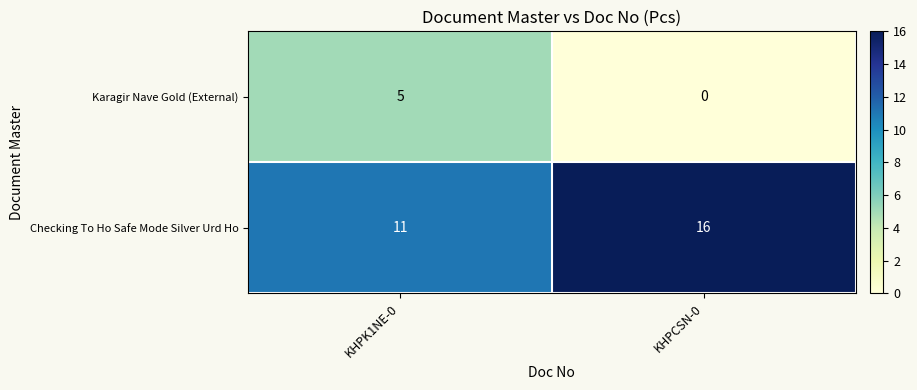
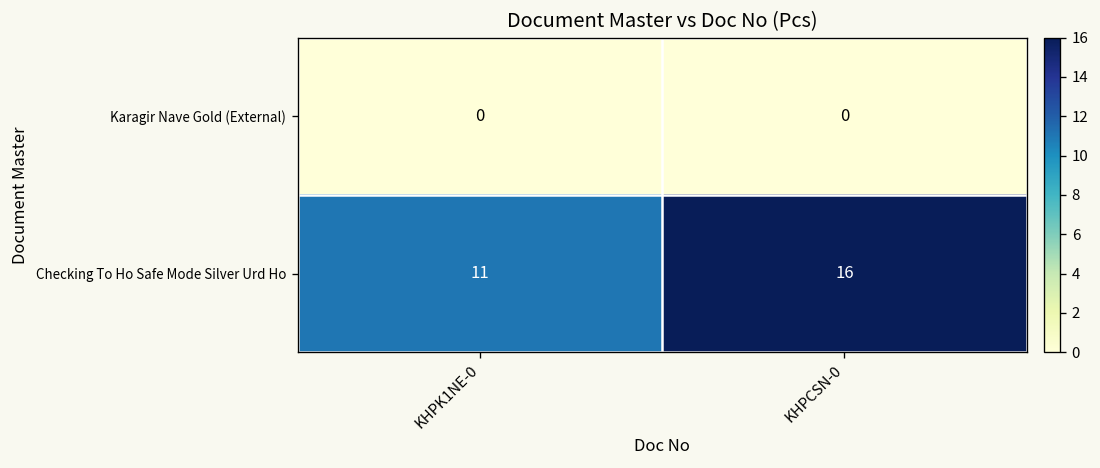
  {
    "Karagir Nave Gold (External)": {
-     "KHPK1NE-0": 5,
+     "KHPK1NE-0": 0,
      "KHPCSN-0": 0
    },
    "Checking To Ho Safe Mode Silver Urd Ho": {
      "KHPK1NE-0": 11,
      "KHPCSN-0": 16
    }
  }
